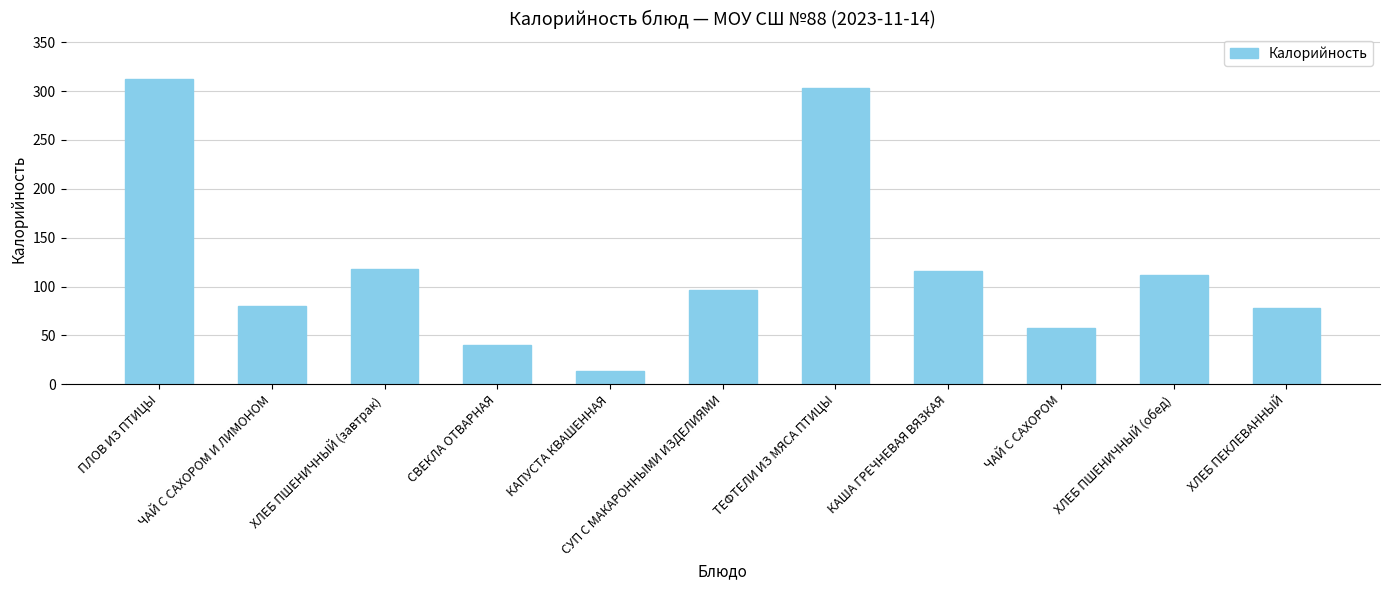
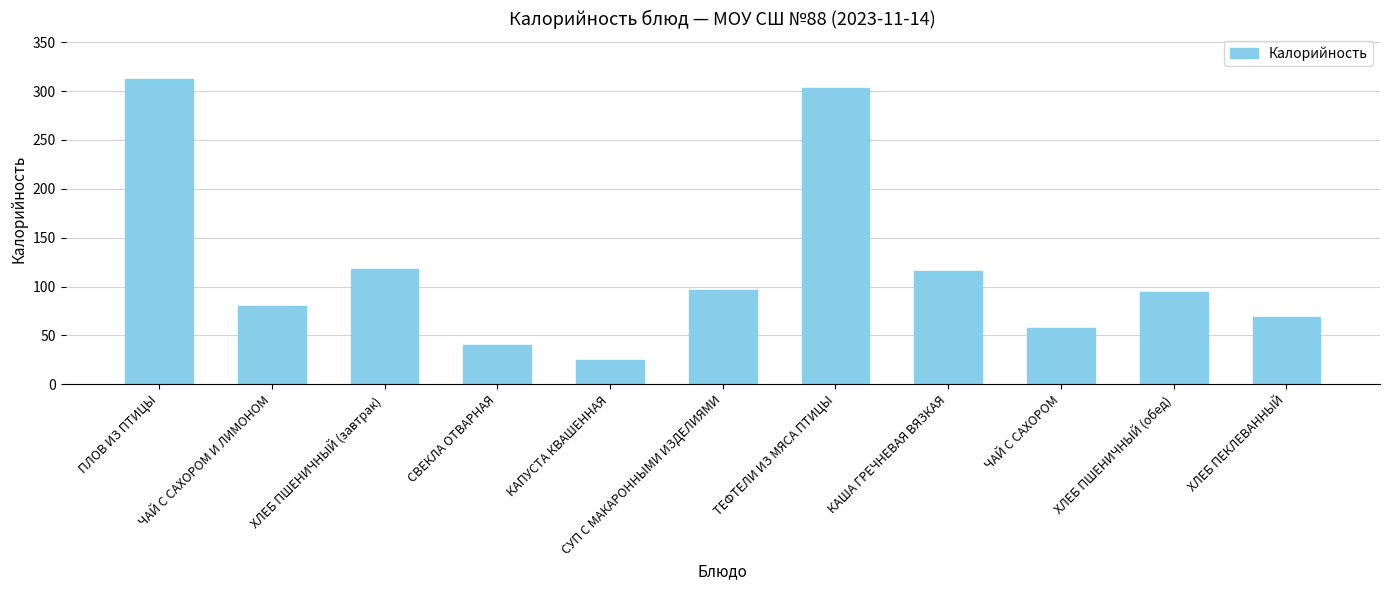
  {
    "ПЛОВ ИЗ ПТИЦЫ": 310,
    "ЧАЙ С САХОРОМ И ЛИМОНОМ": 80,
    "ХЛЕБ ПШЕНИЧНЫЙ (завтрак)": 120,
    "СВЕКЛА ОТВАРНАЯ": 40,
-   "КАПУСТА КВАШЕННАЯ": 10,
+   "КАПУСТА КВАШЕННАЯ": 20,
    "СУП С МАКАРОННЫМИ ИЗДЕЛИЯМИ": 100,
    "ТЕФТЕЛИ ИЗ МЯСА ПТИЦЫ": 300,
    "КАША ГРЕЧНЕВАЯ ВЯЗКАЯ": 120,
    "ЧАЙ С САХОРОМ": 60,
-   "ХЛЕБ ПШЕНИЧНЫЙ (обед)": 110,
-   "ХЛЕБ ПЕКЛЕВАННЫЙ": 80
+   "ХЛЕБ ПШЕНИЧНЫЙ (обед)": 90,
+   "ХЛЕБ ПЕКЛЕВАННЫЙ": 70
  }
